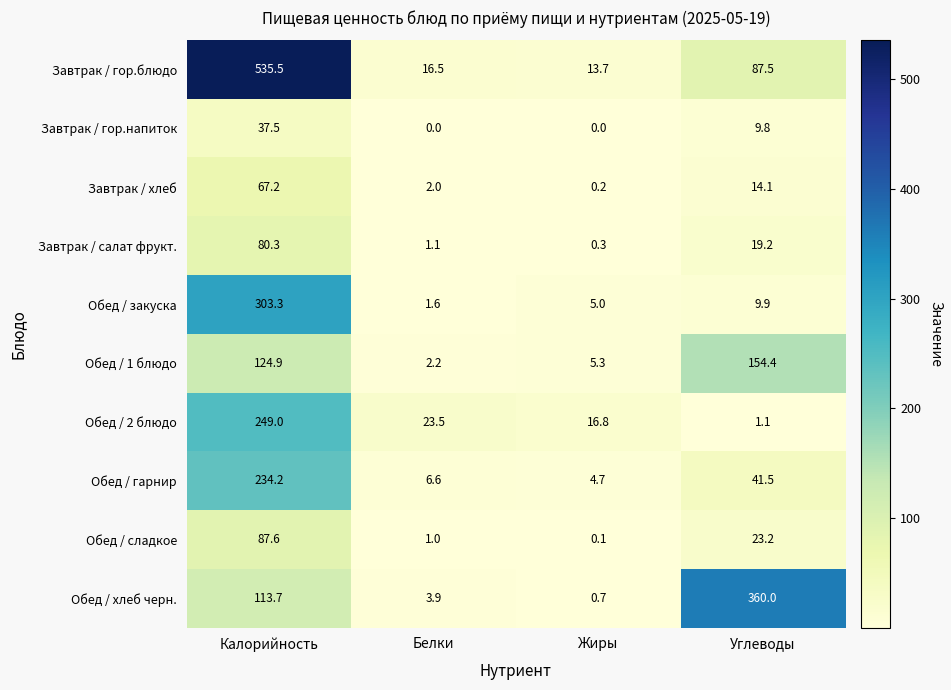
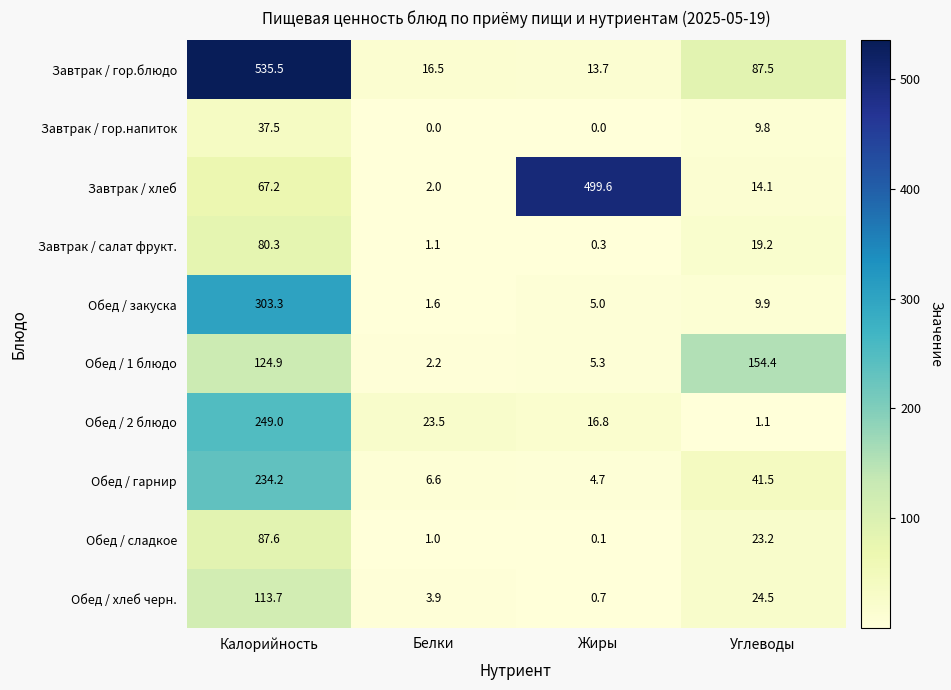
  {
    "Завтрак / гор.блюдо": {
      "Калорийность": 535.5,
      "Белки": 16.5,
      "Жиры": 13.7,
      "Углеводы": 87.5
    },
    "Завтрак / гор.напиток": {
      "Калорийность": 37.5,
      "Белки": 0.0,
      "Жиры": 0.0,
      "Углеводы": 9.8
    },
    "Завтрак / хлеб": {
      "Калорийность": 67.2,
      "Белки": 2.0,
-     "Жиры": 0.2,
+     "Жиры": 499.6,
      "Углеводы": 14.1
    },
    "Завтрак / салат фрукт.": {
      "Калорийность": 80.3,
      "Белки": 1.1,
      "Жиры": 0.3,
      "Углеводы": 19.2
    },
    "Обед / закуска": {
      "Калорийность": 303.3,
      "Белки": 1.6,
      "Жиры": 5.0,
      "Углеводы": 9.9
    },
    "Обед / 1 блюдо": {
      "Калорийность": 124.9,
      "Белки": 2.2,
      "Жиры": 5.3,
      "Углеводы": 154.4
    },
    "Обед / 2 блюдо": {
      "Калорийность": 249.0,
      "Белки": 23.5,
      "Жиры": 16.8,
      "Углеводы": 1.1
    },
    "Обед / гарнир": {
      "Калорийность": 234.2,
      "Белки": 6.6,
      "Жиры": 4.7,
      "Углеводы": 41.5
    },
    "Обед / сладкое": {
      "Калорийность": 87.6,
      "Белки": 1.0,
      "Жиры": 0.1,
      "Углеводы": 23.2
    },
    "Обед / хлеб черн.": {
      "Калорийность": 113.7,
      "Белки": 3.9,
      "Жиры": 0.7,
-     "Углеводы": 360.0
+     "Углеводы": 24.5
    }
  }
